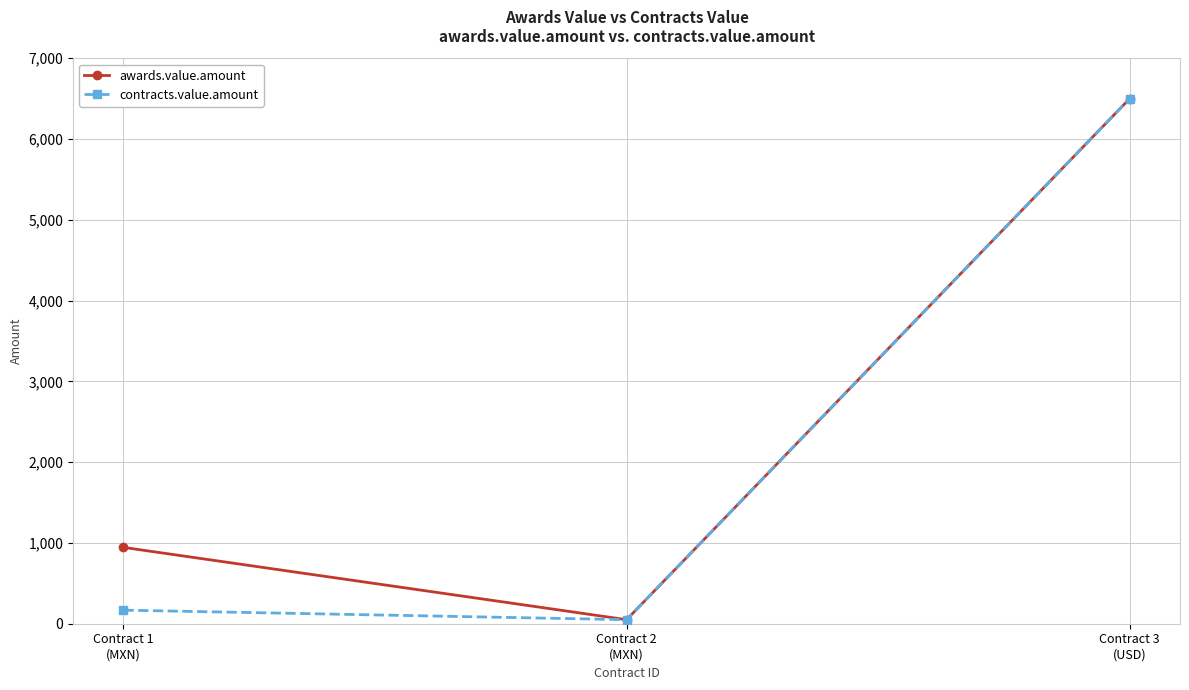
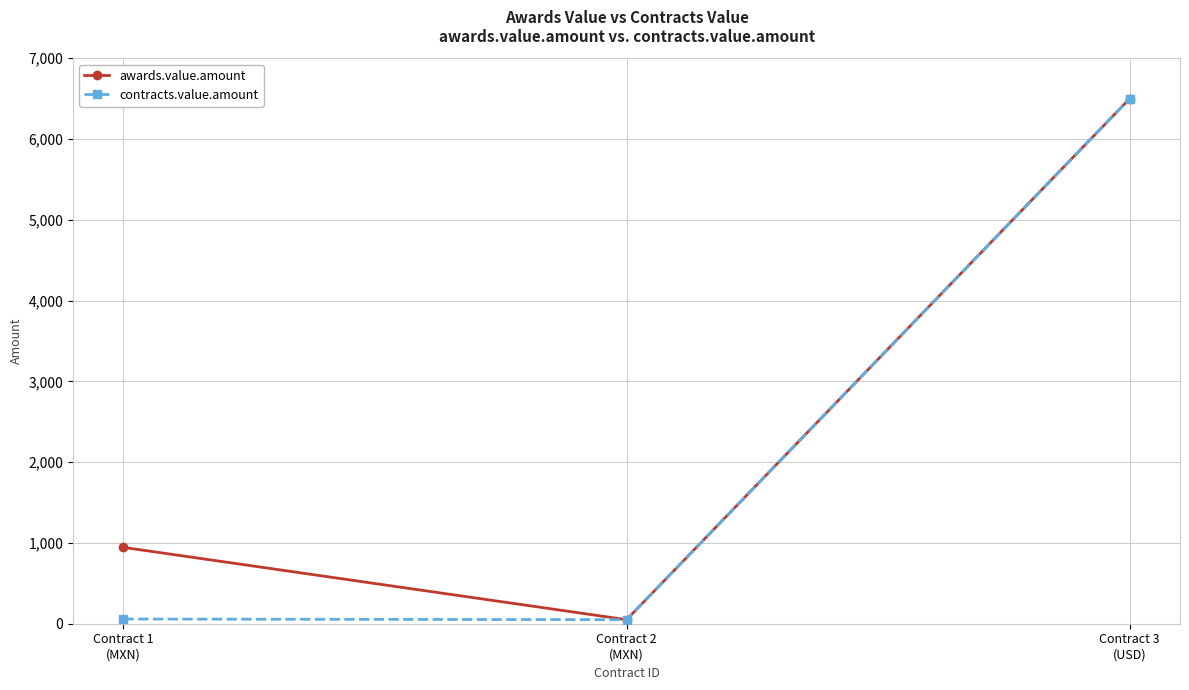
  {
    "awards.value.amount": {
      "Contract 1 (MXN)": 900
    },
    "contracts.value.amount": {
-     "Contract 1 (MXN)": 200
+     "Contract 1 (MXN)": 100
    }
  }
